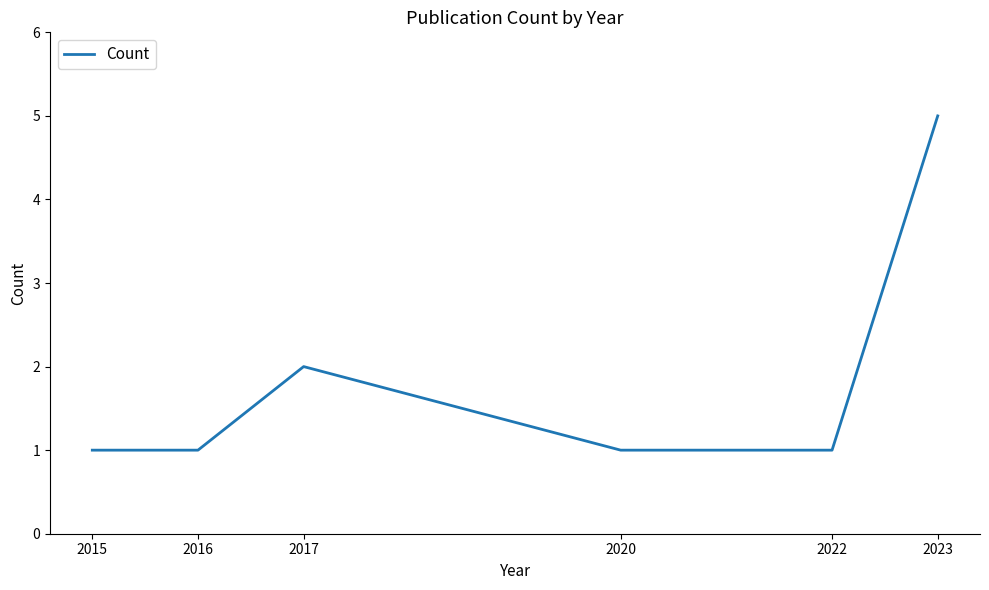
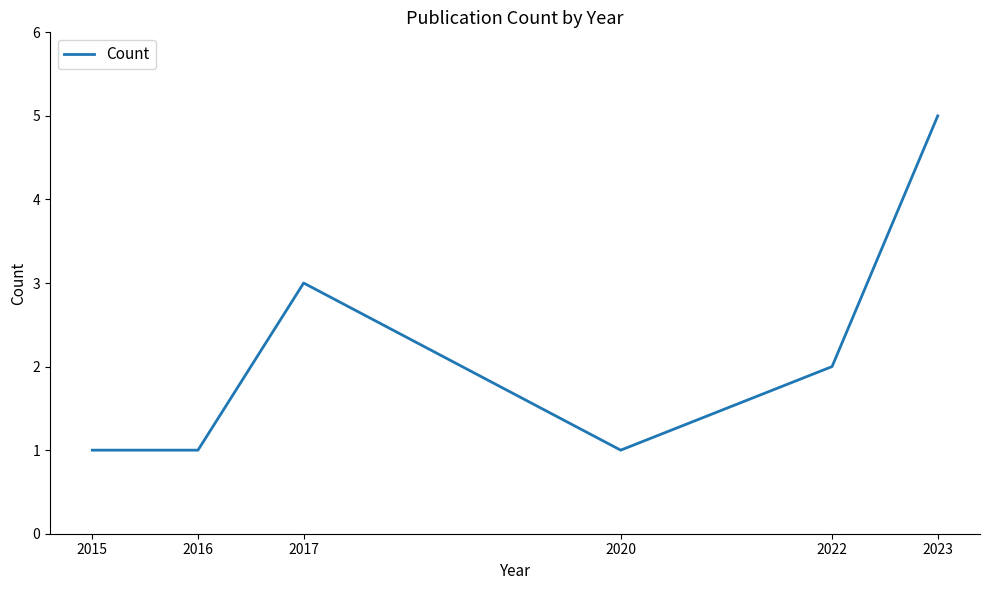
  {
    "2015": 1,
    "2016": 1,
-   "2017": 2,
+   "2017": 3,
    "2020": 1,
-   "2022": 1,
+   "2022": 2,
    "2023": 5
  }
